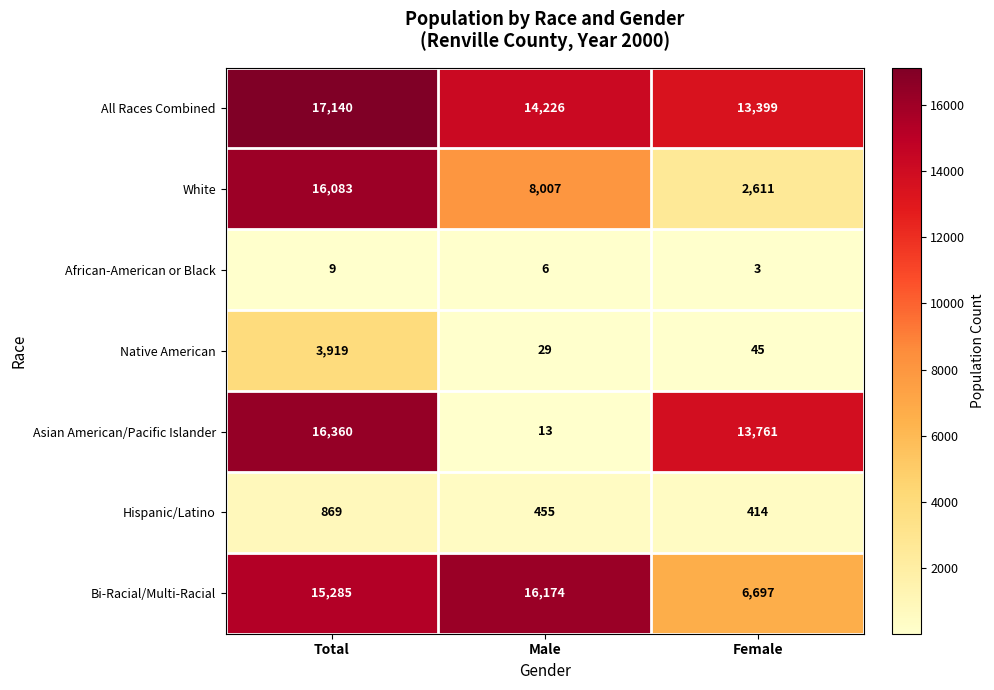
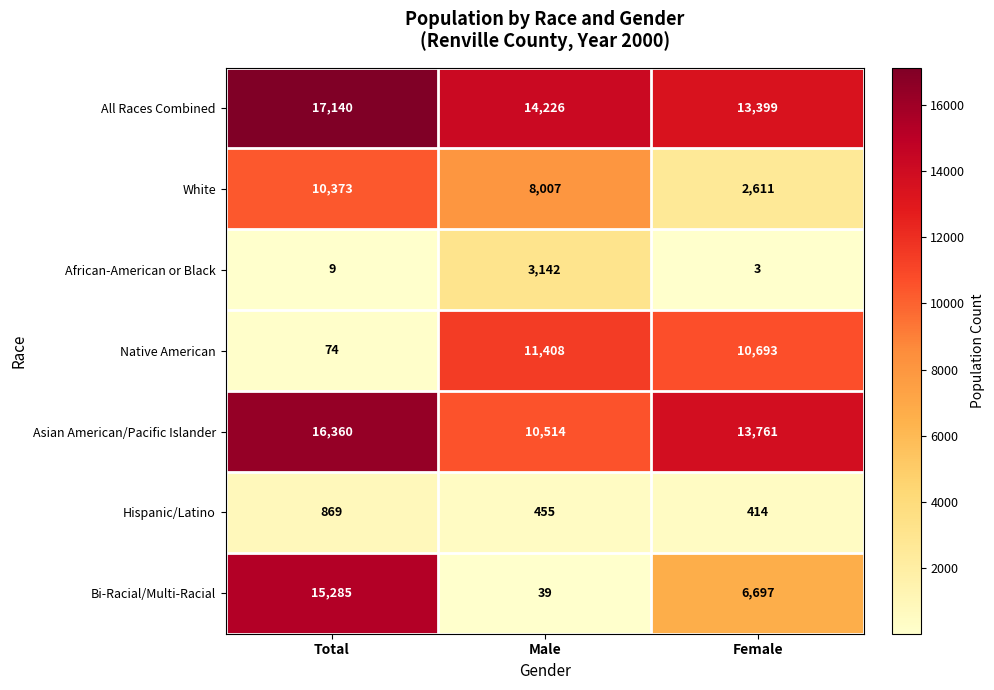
  {
    "All Races Combined": {
      "Total": "17,140",
      "Male": "14,226",
      "Female": "13,399"
    },
    "White": {
-     "Total": "16,083",
+     "Total": "10,373",
      "Male": "8,007",
      "Female": "2,611"
    },
    "African-American or Black": {
      "Total": "9",
-     "Male": "6",
+     "Male": "3,142",
      "Female": "3"
    },
    "Native American": {
-     "Total": "3,919",
-     "Male": "29",
-     "Female": "45"
+     "Total": "74",
+     "Male": "11,408",
+     "Female": "10,693"
    },
    "Asian American/Pacific Islander": {
      "Total": "16,360",
-     "Male": "13",
+     "Male": "10,514",
      "Female": "13,761"
    },
    "Hispanic/Latino": {
      "Total": "869",
      "Male": "455",
      "Female": "414"
    },
    "Bi-Racial/Multi-Racial": {
      "Total": "15,285",
-     "Male": "16,174",
+     "Male": "39",
      "Female": "6,697"
    }
  }
